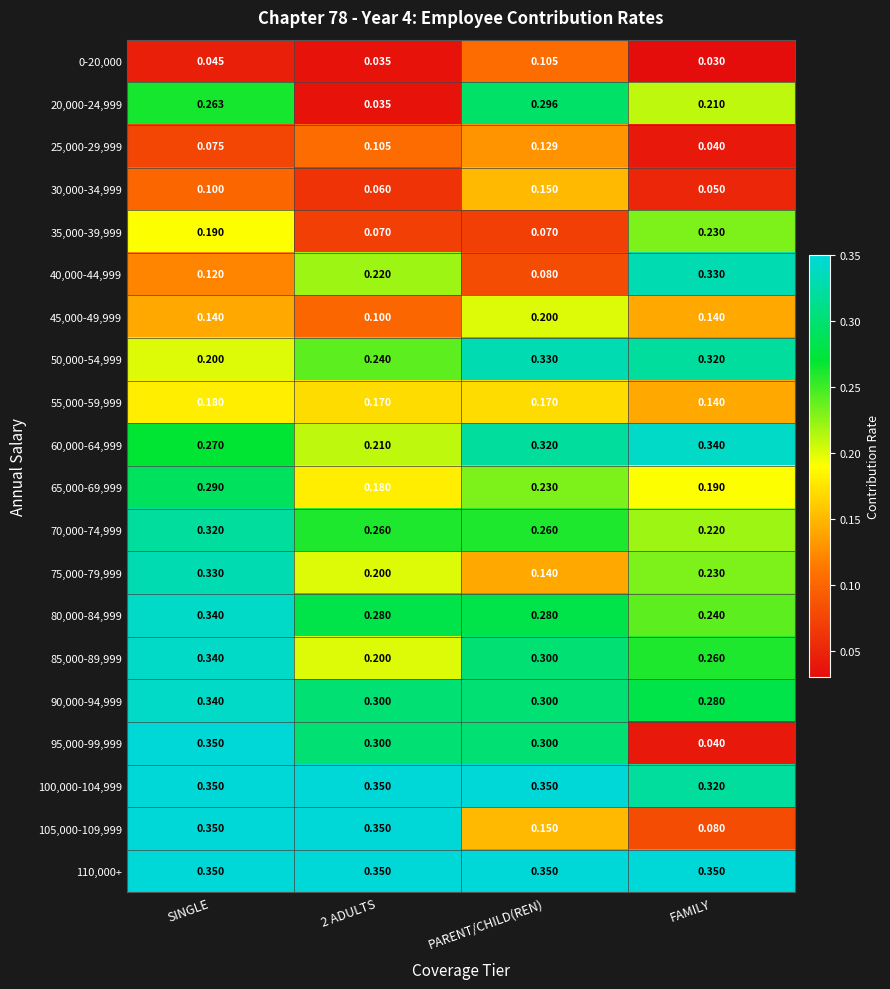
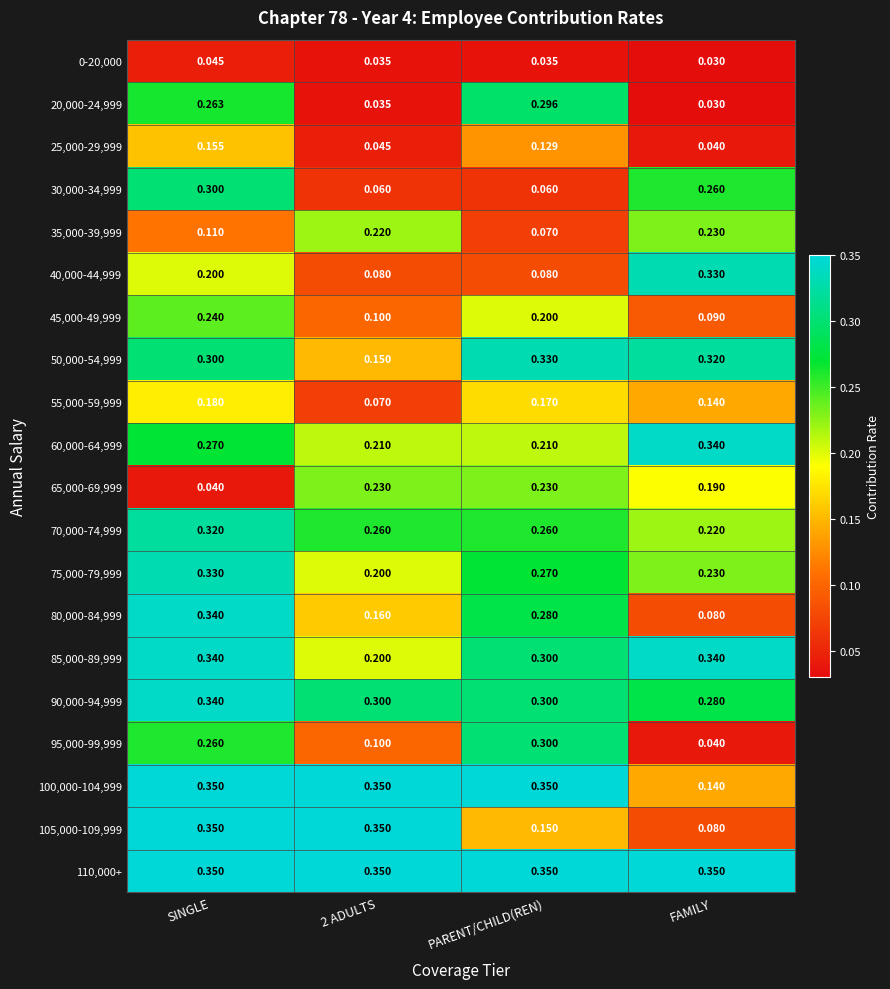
  {
    "0-20,000": {
      "SINGLE": 0.045,
      "2 ADULTS": 0.035,
-     "PARENT/CHILD(REN)": 0.105,
+     "PARENT/CHILD(REN)": 0.035,
      "FAMILY": 0.030
    },
    "20,000-24,999": {
      "SINGLE": 0.263,
      "2 ADULTS": 0.035,
      "PARENT/CHILD(REN)": 0.296,
-     "FAMILY": 0.210
+     "FAMILY": 0.030
    },
    "25,000-29,999": {
-     "SINGLE": 0.075,
-     "2 ADULTS": 0.105,
+     "SINGLE": 0.155,
+     "2 ADULTS": 0.045,
      "PARENT/CHILD(REN)": 0.129,
      "FAMILY": 0.040
    },
    "30,000-34,999": {
-     "SINGLE": 0.100,
+     "SINGLE": 0.300,
      "2 ADULTS": 0.060,
-     "PARENT/CHILD(REN)": 0.150,
-     "FAMILY": 0.050
+     "PARENT/CHILD(REN)": 0.060,
+     "FAMILY": 0.260
    },
    "35,000-39,999": {
-     "SINGLE": 0.190,
-     "2 ADULTS": 0.070,
+     "SINGLE": 0.110,
+     "2 ADULTS": 0.220,
      "PARENT/CHILD(REN)": 0.070,
      "FAMILY": 0.230
    },
    "40,000-44,999": {
-     "SINGLE": 0.120,
-     "2 ADULTS": 0.220,
+     "SINGLE": 0.200,
+     "2 ADULTS": 0.080,
      "PARENT/CHILD(REN)": 0.080,
      "FAMILY": 0.330
    },
    "45,000-49,999": {
-     "SINGLE": 0.140,
+     "SINGLE": 0.240,
      "2 ADULTS": 0.100,
      "PARENT/CHILD(REN)": 0.200,
-     "FAMILY": 0.140
+     "FAMILY": 0.090
    },
    "50,000-54,999": {
-     "SINGLE": 0.200,
-     "2 ADULTS": 0.240,
+     "SINGLE": 0.300,
+     "2 ADULTS": 0.150,
      "PARENT/CHILD(REN)": 0.330,
      "FAMILY": 0.320
    },
    "55,000-59,999": {
      "SINGLE": 0.180,
-     "2 ADULTS": 0.170,
+     "2 ADULTS": 0.070,
      "PARENT/CHILD(REN)": 0.170,
      "FAMILY": 0.140
    },
    "60,000-64,999": {
      "SINGLE": 0.270,
      "2 ADULTS": 0.210,
-     "PARENT/CHILD(REN)": 0.320,
+     "PARENT/CHILD(REN)": 0.210,
      "FAMILY": 0.340
    },
    "65,000-69,999": {
-     "SINGLE": 0.290,
-     "2 ADULTS": 0.180,
+     "SINGLE": 0.040,
+     "2 ADULTS": 0.230,
      "PARENT/CHILD(REN)": 0.230,
      "FAMILY": 0.190
    },
    "70,000-74,999": {
      "SINGLE": 0.320,
      "2 ADULTS": 0.260,
      "PARENT/CHILD(REN)": 0.260,
      "FAMILY": 0.220
    },
    "75,000-79,999": {
      "SINGLE": 0.330,
      "2 ADULTS": 0.200,
-     "PARENT/CHILD(REN)": 0.140,
+     "PARENT/CHILD(REN)": 0.270,
      "FAMILY": 0.230
    },
    "80,000-84,999": {
      "SINGLE": 0.340,
-     "2 ADULTS": 0.280,
+     "2 ADULTS": 0.160,
      "PARENT/CHILD(REN)": 0.280,
-     "FAMILY": 0.240
+     "FAMILY": 0.080
    },
    "85,000-89,999": {
      "SINGLE": 0.340,
      "2 ADULTS": 0.200,
      "PARENT/CHILD(REN)": 0.300,
-     "FAMILY": 0.260
+     "FAMILY": 0.340
    },
    "90,000-94,999": {
      "SINGLE": 0.340,
      "2 ADULTS": 0.300,
      "PARENT/CHILD(REN)": 0.300,
      "FAMILY": 0.280
    },
    "95,000-99,999": {
-     "SINGLE": 0.350,
-     "2 ADULTS": 0.300,
+     "SINGLE": 0.260,
+     "2 ADULTS": 0.100,
      "PARENT/CHILD(REN)": 0.300,
      "FAMILY": 0.040
    },
    "100,000-104,999": {
      "SINGLE": 0.350,
      "2 ADULTS": 0.350,
      "PARENT/CHILD(REN)": 0.350,
-     "FAMILY": 0.320
+     "FAMILY": 0.140
    },
    "105,000-109,999": {
      "SINGLE": 0.350,
      "2 ADULTS": 0.350,
      "PARENT/CHILD(REN)": 0.150,
      "FAMILY": 0.080
    },
    "110,000+": {
      "SINGLE": 0.350,
      "2 ADULTS": 0.350,
      "PARENT/CHILD(REN)": 0.350,
      "FAMILY": 0.350
    }
  }
